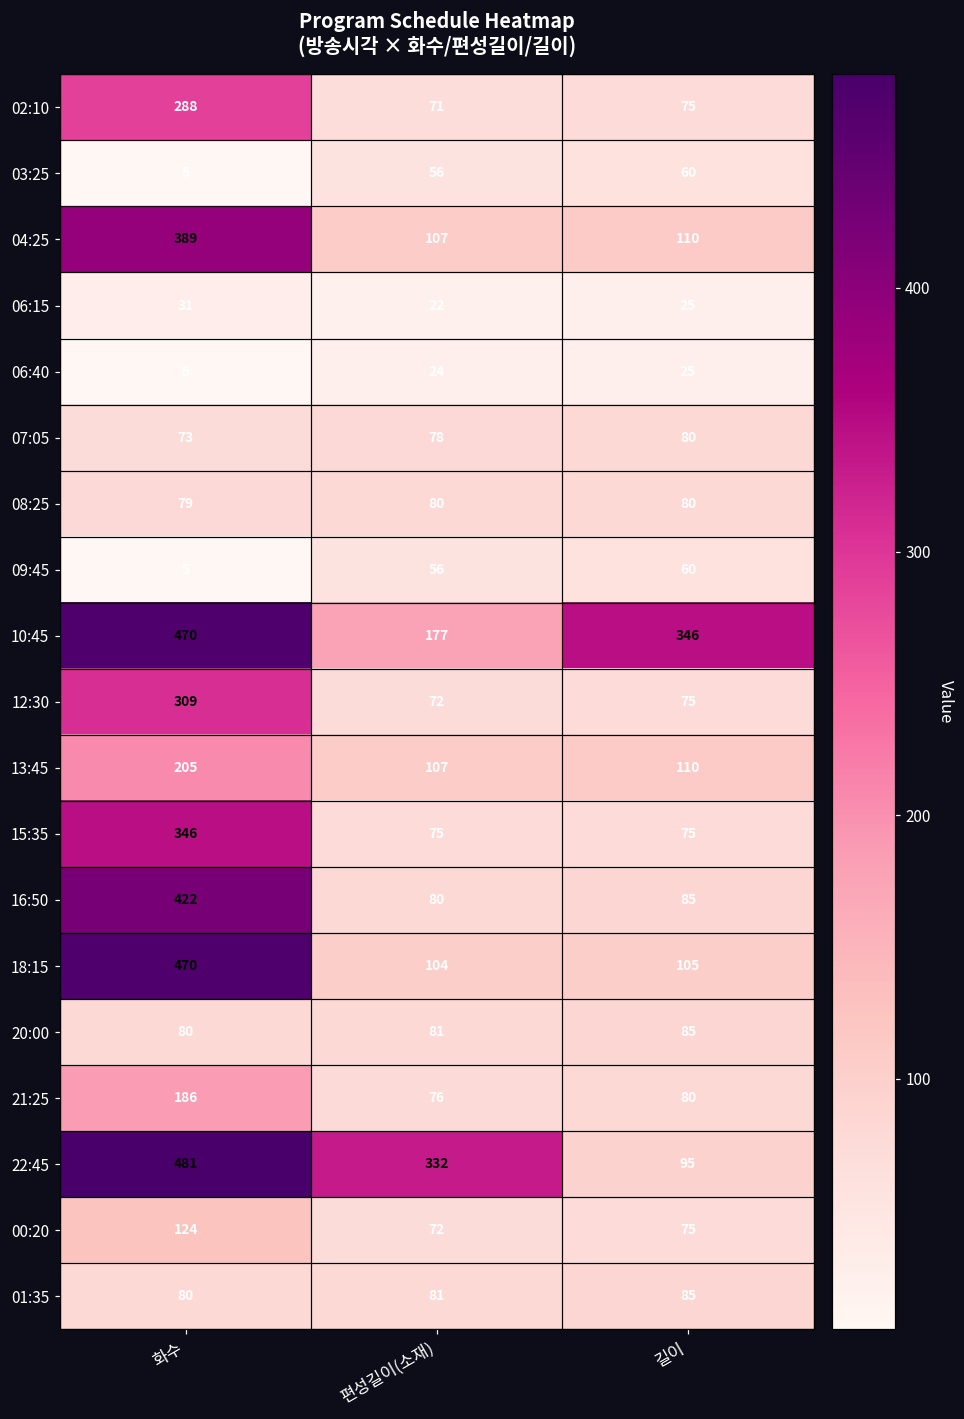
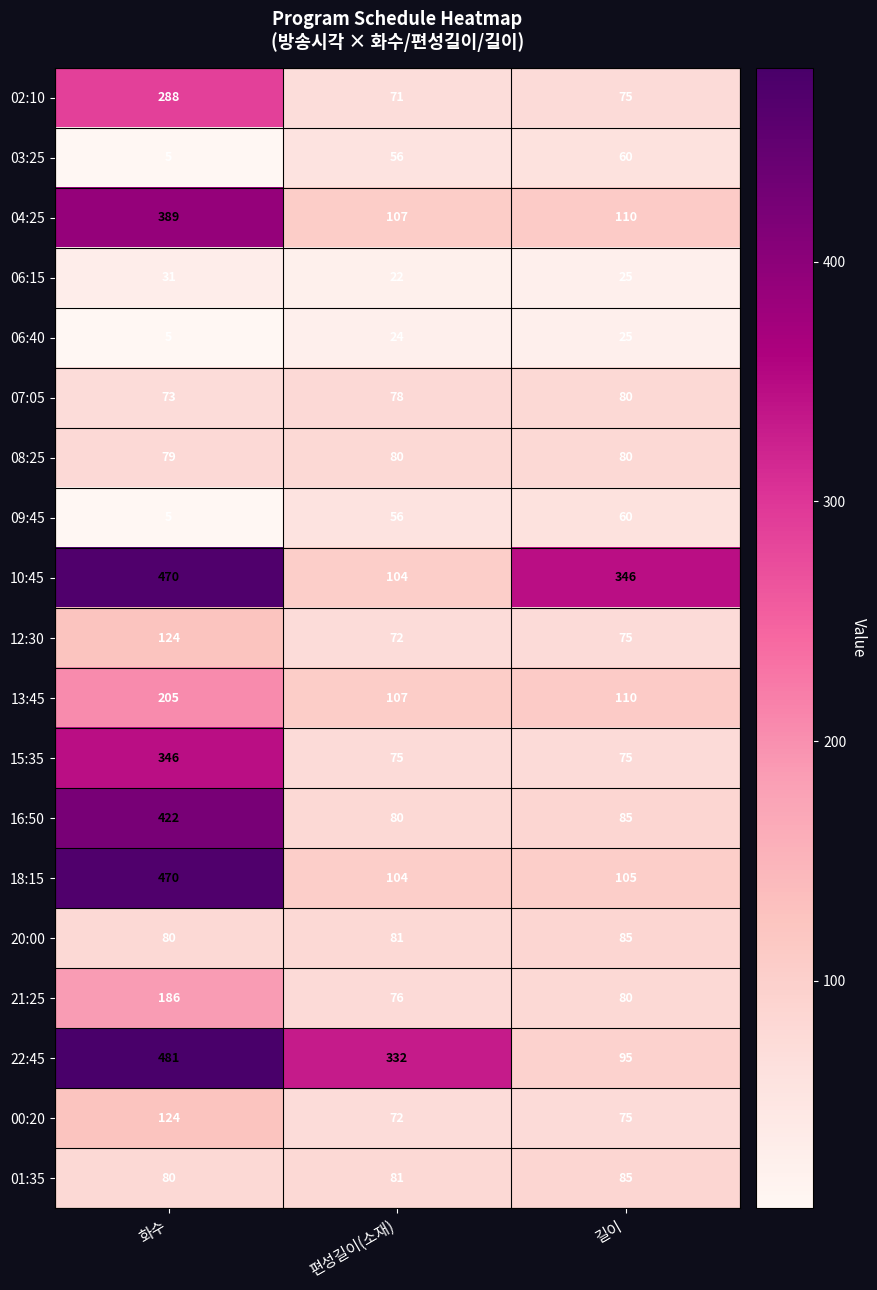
  {
    "02:10": {
      "화수": 288
    },
    "04:25": {
      "화수": 389,
      "편성길이(소재)": 107,
      "길이": 110
    },
    "10:45": {
      "화수": 470,
-     "편성길이(소재)": 177,
+     "편성길이(소재)": 104,
      "길이": 346
    },
    "12:30": {
-     "화수": 309
+     "화수": 124
    },
    "13:45": {
      "화수": 205,
      "편성길이(소재)": 107,
      "길이": 110
    },
    "15:35": {
      "화수": 346
    },
    "16:50": {
      "화수": 422
    },
    "18:15": {
      "화수": 470,
      "편성길이(소재)": 104,
      "길이": 105
    },
    "21:25": {
      "화수": 186
    },
    "22:45": {
      "화수": 481,
      "편성길이(소재)": 332,
      "길이": 95
    },
    "00:20": {
      "화수": 124
    }
  }
